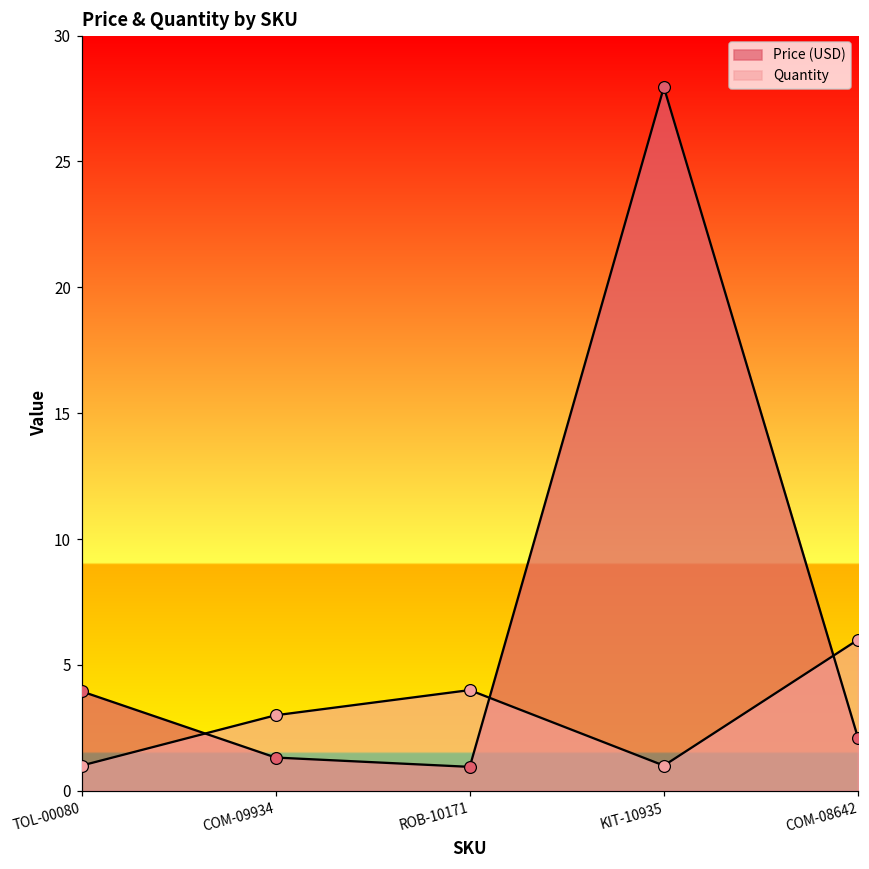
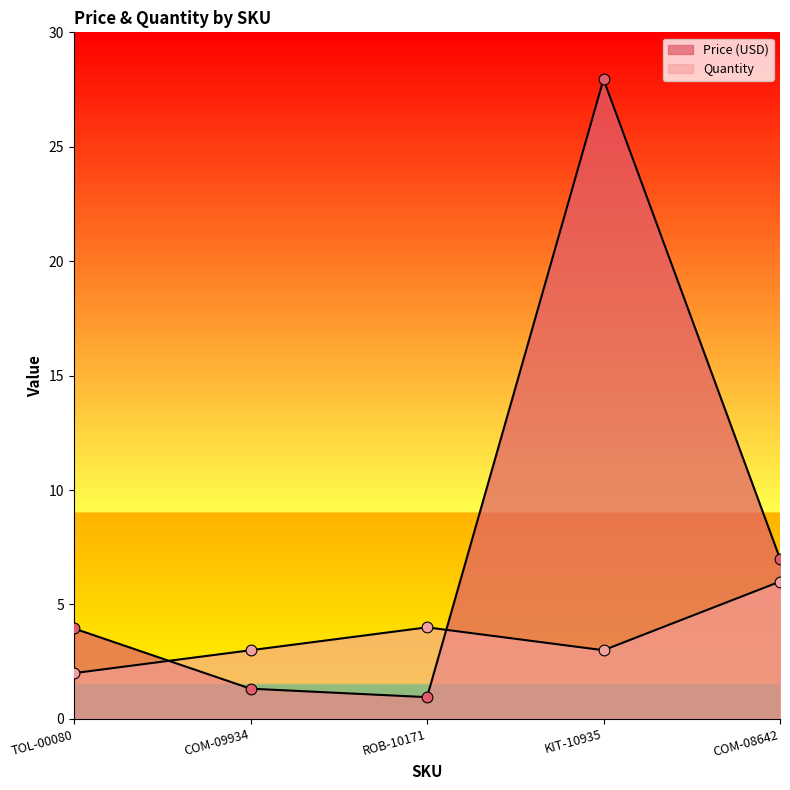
  {
    "Price (USD)": {
      "TOL-00080": 4.0,
      "COM-09934": 1.3,
      "ROB-10171": 1.0,
      "KIT-10935": 28.0,
-     "COM-08642": 2.1
+     "COM-08642": 7.0
    },
    "Quantity": {
-     "TOL-00080": 1,
+     "TOL-00080": 2,
      "COM-09934": 3,
      "ROB-10171": 4,
-     "KIT-10935": 1,
+     "KIT-10935": 3,
      "COM-08642": 6
    }
  }
